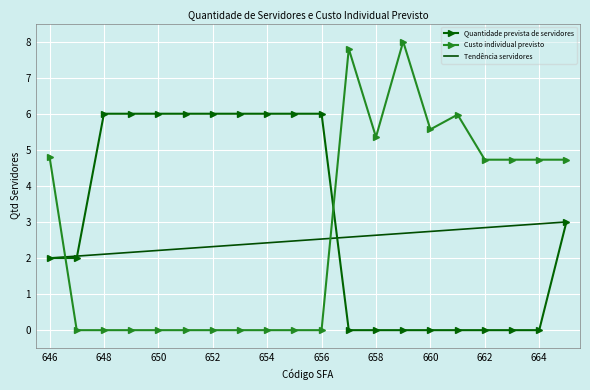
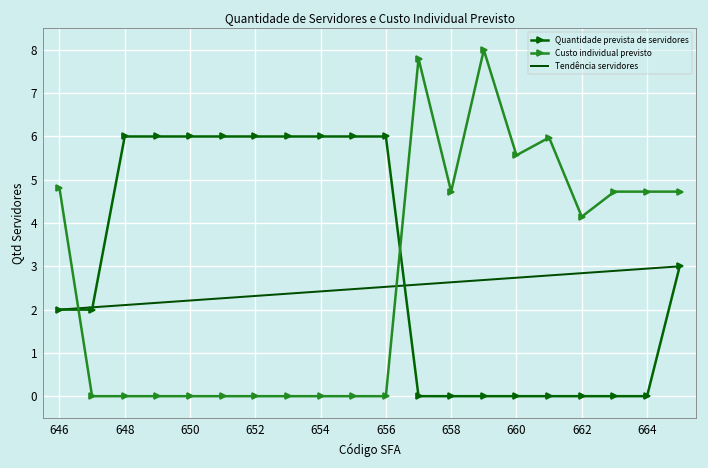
  {
    "Custo individual previsto": {
      "646": 4.8,
      "648": 0.0,
      "650": 0.0,
      "652": 0.0,
      "654": 0.0,
      "656": 0.0,
-     "658": 5.4,
+     "658": 4.7,
      "660": 5.6,
-     "662": 4.7,
+     "662": 4.1,
      "664": 4.7
    }
  }
